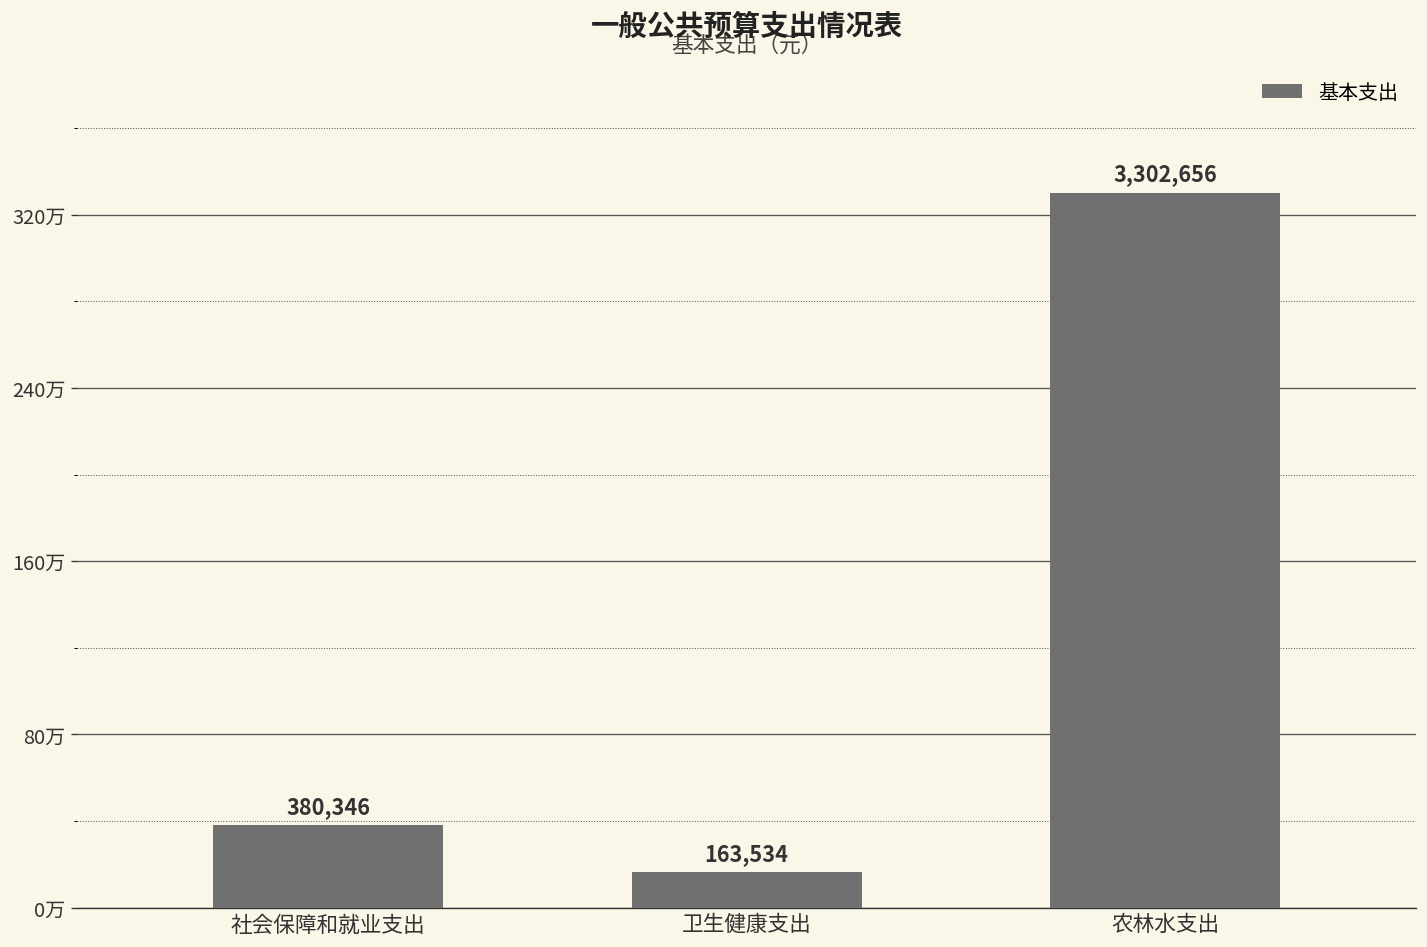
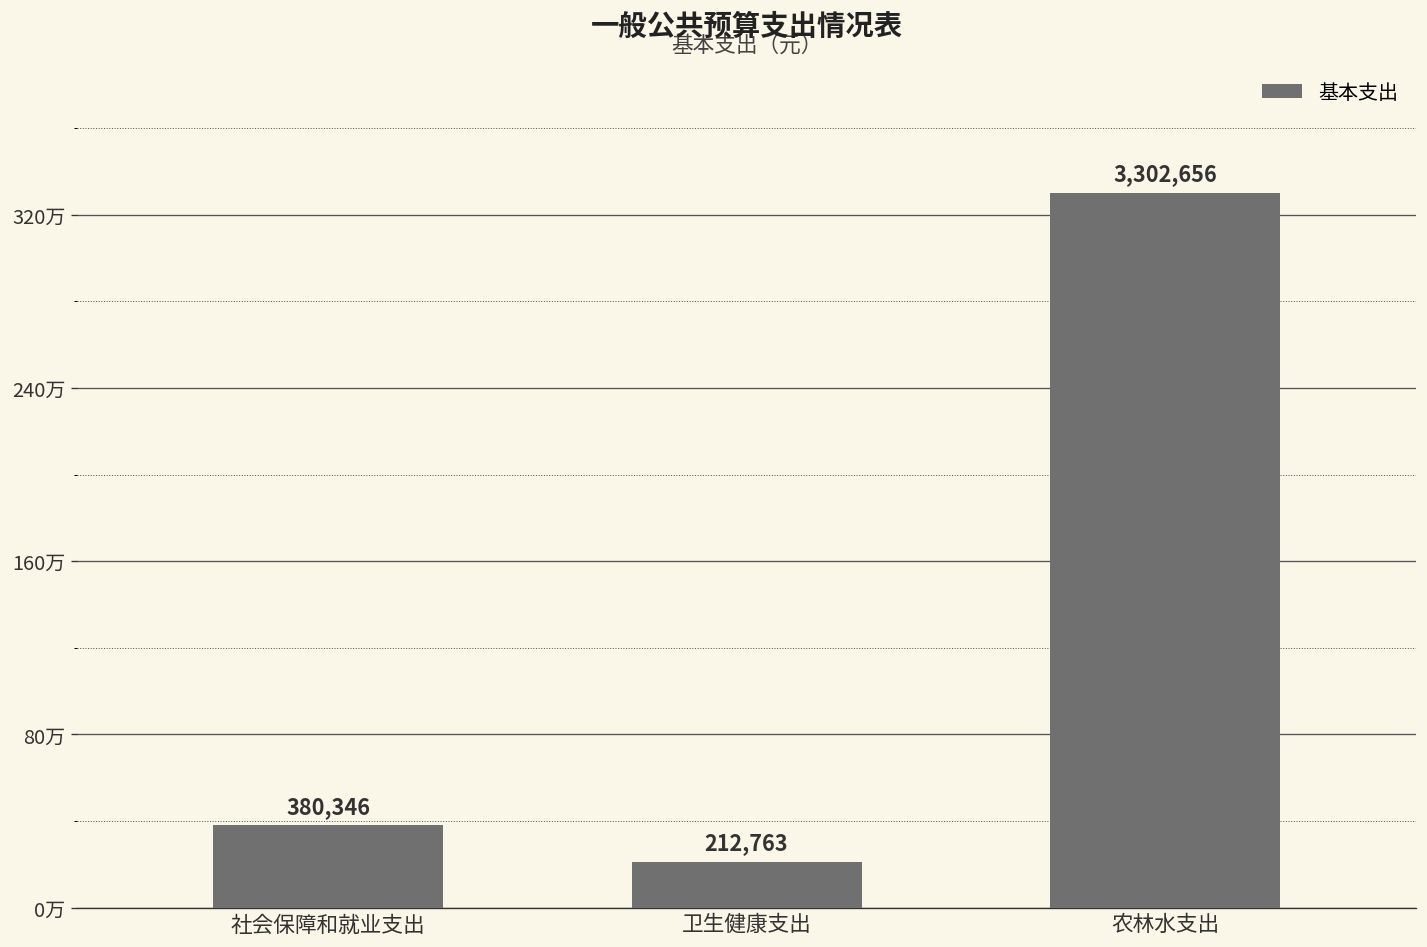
  {
    "社会保障和就业支出": "380,346",
-   "卫生健康支出": "163,534",
+   "卫生健康支出": "212,763",
    "农林水支出": "3,302,656"
  }
